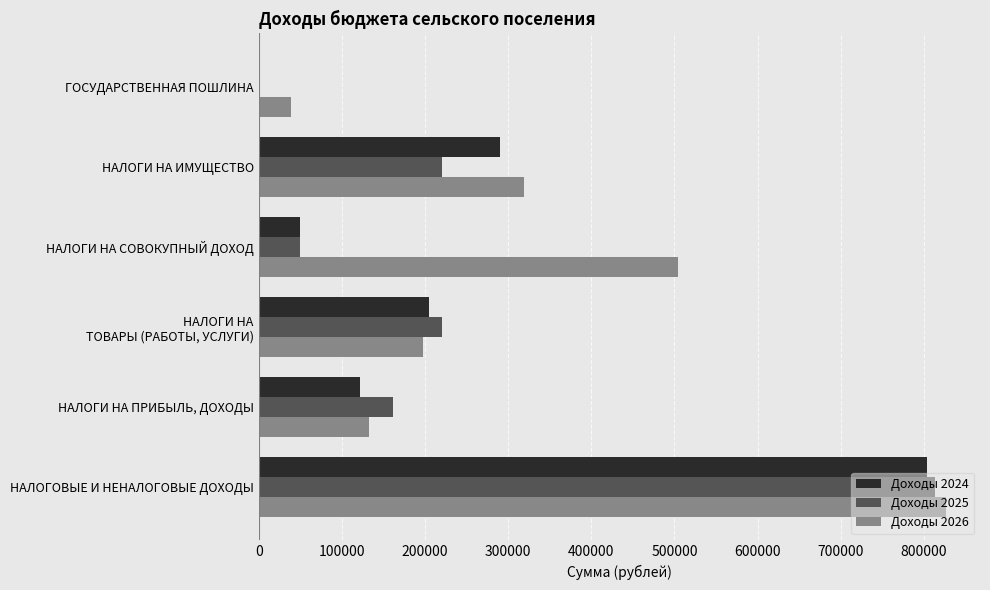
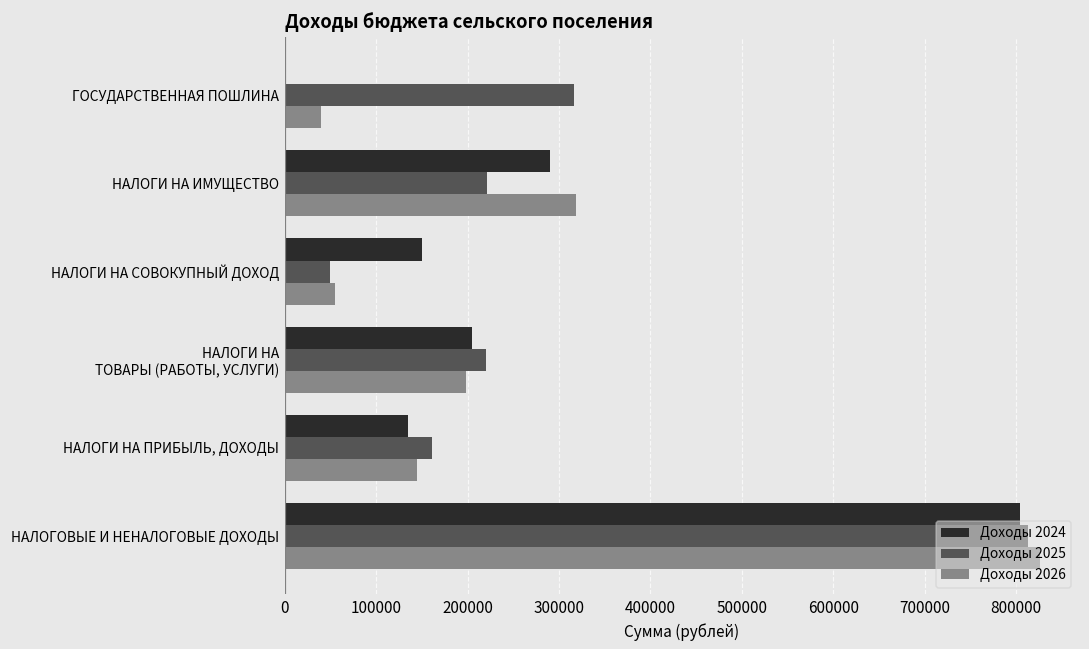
  {
    "Доходы 2024": {
      "НАЛОГИ НА ИМУЩЕСТВО": 290000,
-     "НАЛОГИ НА СОВОКУПНЫЙ ДОХОД": 50000,
+     "НАЛОГИ НА СОВОКУПНЫЙ ДОХОД": 150000,
      "НАЛОГИ НА ТОВАРЫ (РАБОТЫ, УСЛУГИ)": 200000,
-     "НАЛОГИ НА ПРИБЫЛЬ, ДОХОДЫ": 120000,
+     "НАЛОГИ НА ПРИБЫЛЬ, ДОХОДЫ": 130000,
      "НАЛОГОВЫЕ И НЕНАЛОГОВЫЕ ДОХОДЫ": 800000
    },
    "Доходы 2025": {
-     "ГОСУДАРСТВЕННАЯ ПОШЛИНА": 0,
+     "ГОСУДАРСТВЕННАЯ ПОШЛИНА": 320000,
      "НАЛОГИ НА ИМУЩЕСТВО": 220000,
      "НАЛОГИ НА СОВОКУПНЫЙ ДОХОД": 50000,
      "НАЛОГИ НА ТОВАРЫ (РАБОТЫ, УСЛУГИ)": 220000,
      "НАЛОГИ НА ПРИБЫЛЬ, ДОХОДЫ": 160000
    },
    "Доходы 2026": {
      "ГОСУДАРСТВЕННАЯ ПОШЛИНА": 40000,
      "НАЛОГИ НА ИМУЩЕСТВО": 320000,
-     "НАЛОГИ НА СОВОКУПНЫЙ ДОХОД": 500000,
+     "НАЛОГИ НА СОВОКУПНЫЙ ДОХОД": 60000,
      "НАЛОГИ НА ТОВАРЫ (РАБОТЫ, УСЛУГИ)": 200000,
-     "НАЛОГИ НА ПРИБЫЛЬ, ДОХОДЫ": 130000
+     "НАЛОГИ НА ПРИБЫЛЬ, ДОХОДЫ": 150000
    }
  }
